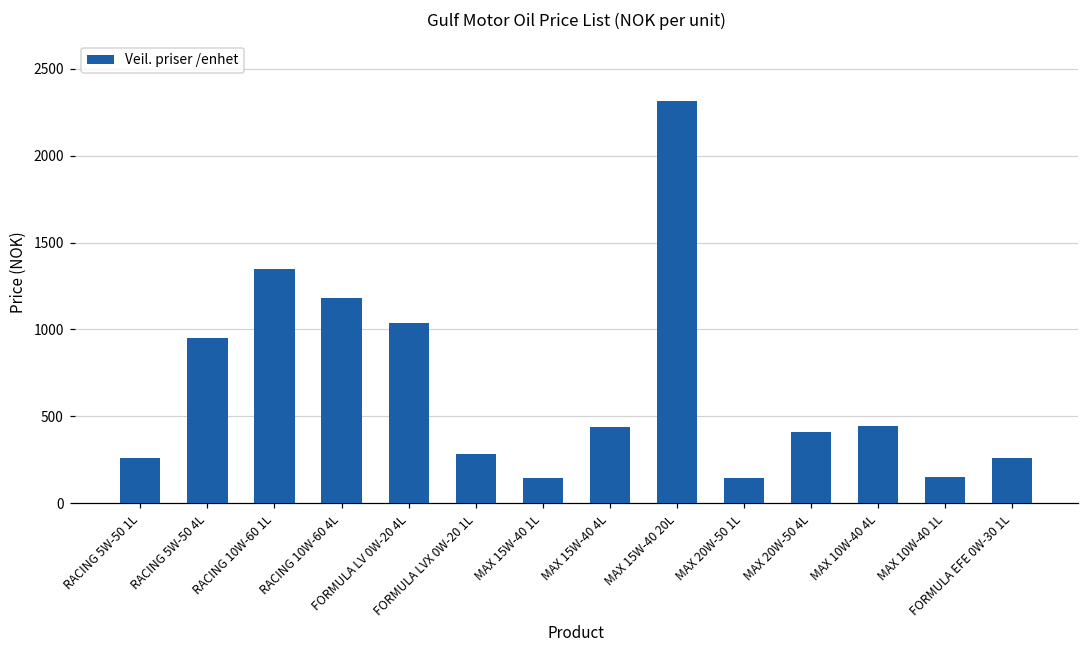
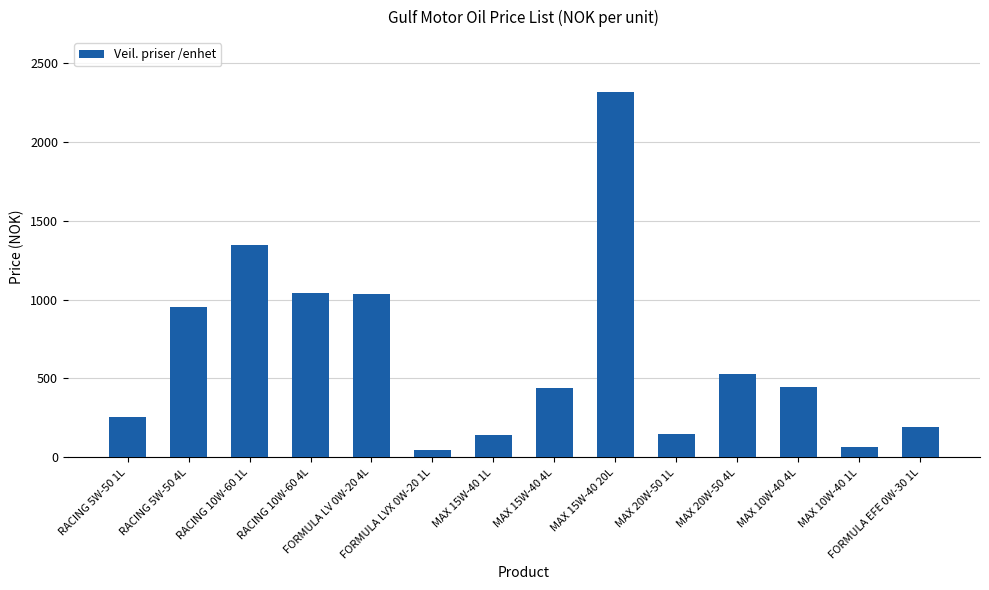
  {
    "RACING 5W-50 1L": 260,
    "RACING 5W-50 4L": 950,
    "RACING 10W-60 1L": 1350,
-   "RACING 10W-60 4L": 1180,
+   "RACING 10W-60 4L": 1040,
    "FORMULA LV 0W-20 4L": 1040,
-   "FORMULA LVX 0W-20 1L": 280,
+   "FORMULA LVX 0W-20 1L": 50,
    "MAX 15W-40 1L": 140,
    "MAX 15W-40 4L": 440,
    "MAX 15W-40 20L": 2320,
    "MAX 20W-50 1L": 150,
-   "MAX 20W-50 4L": 410,
+   "MAX 20W-50 4L": 530,
    "MAX 10W-40 4L": 440,
-   "MAX 10W-40 1L": 150,
-   "FORMULA EFE 0W-30 1L": 260
+   "MAX 10W-40 1L": 70,
+   "FORMULA EFE 0W-30 1L": 190
  }
